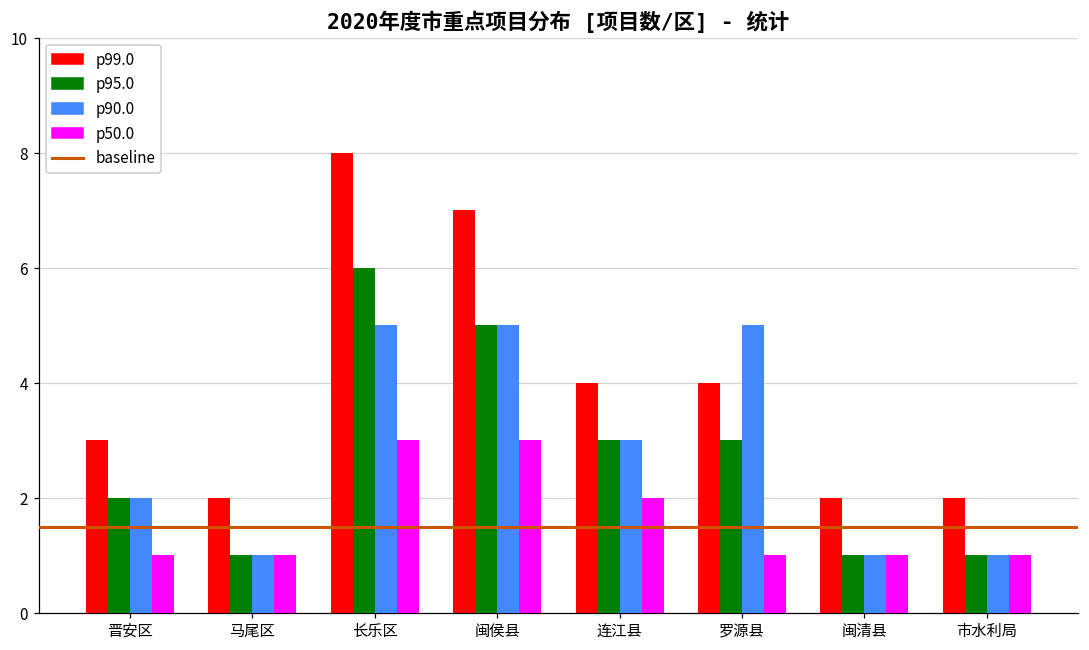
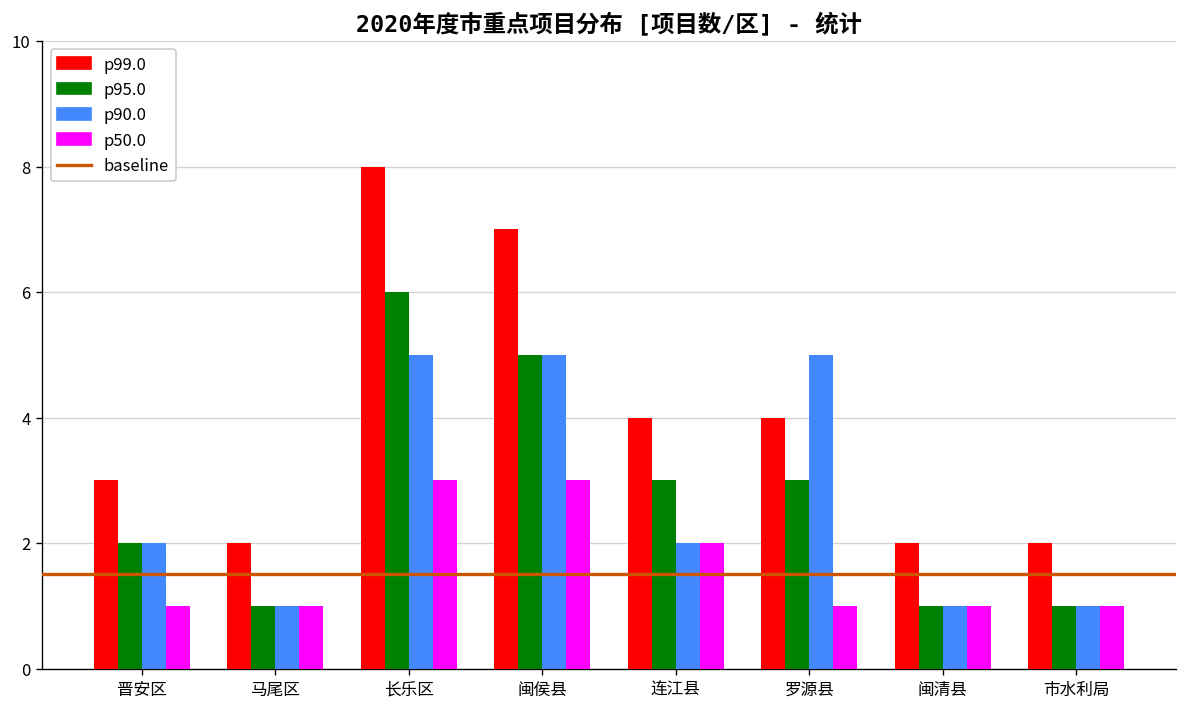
  {
    "p99.0": {
      "晋安区": 3,
      "马尾区": 2,
      "长乐区": 8,
      "闽侯县": 7,
      "连江县": 4,
      "罗源县": 4,
      "闽清县": 2,
      "市水利局": 2
    },
    "p95.0": {
      "晋安区": 2,
      "马尾区": 1,
      "长乐区": 6,
      "闽侯县": 5,
      "连江县": 3,
      "罗源县": 3,
      "闽清县": 1,
      "市水利局": 1
    },
    "p90.0": {
      "晋安区": 2,
      "马尾区": 1,
      "长乐区": 5,
      "闽侯县": 5,
-     "连江县": 3,
+     "连江县": 2,
      "罗源县": 5,
      "闽清县": 1,
      "市水利局": 1
    },
    "p50.0": {
      "晋安区": 1,
      "马尾区": 1,
      "长乐区": 3,
      "闽侯县": 3,
      "连江县": 2,
      "罗源县": 1,
      "闽清县": 1,
      "市水利局": 1
    }
  }
